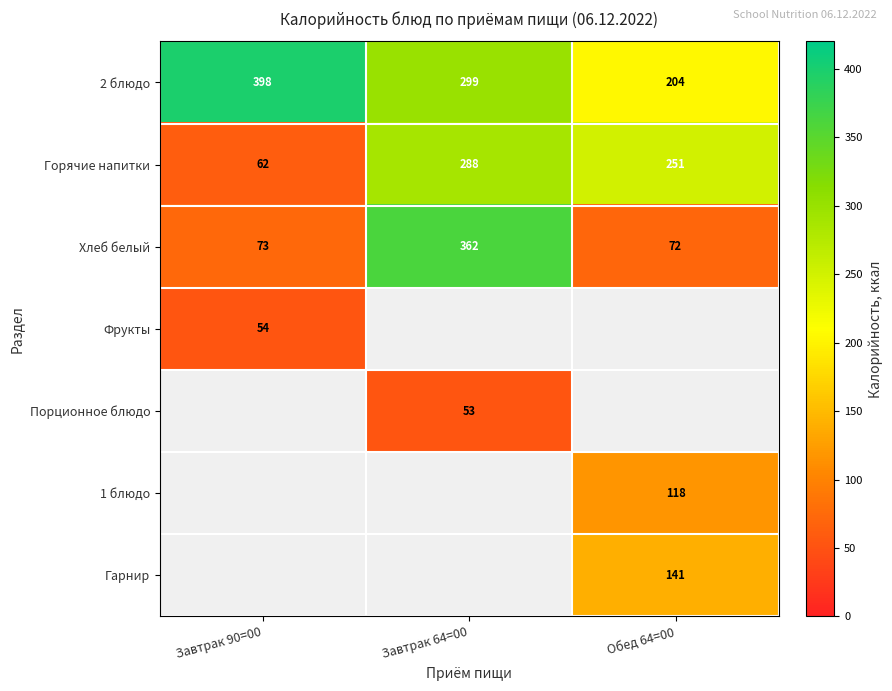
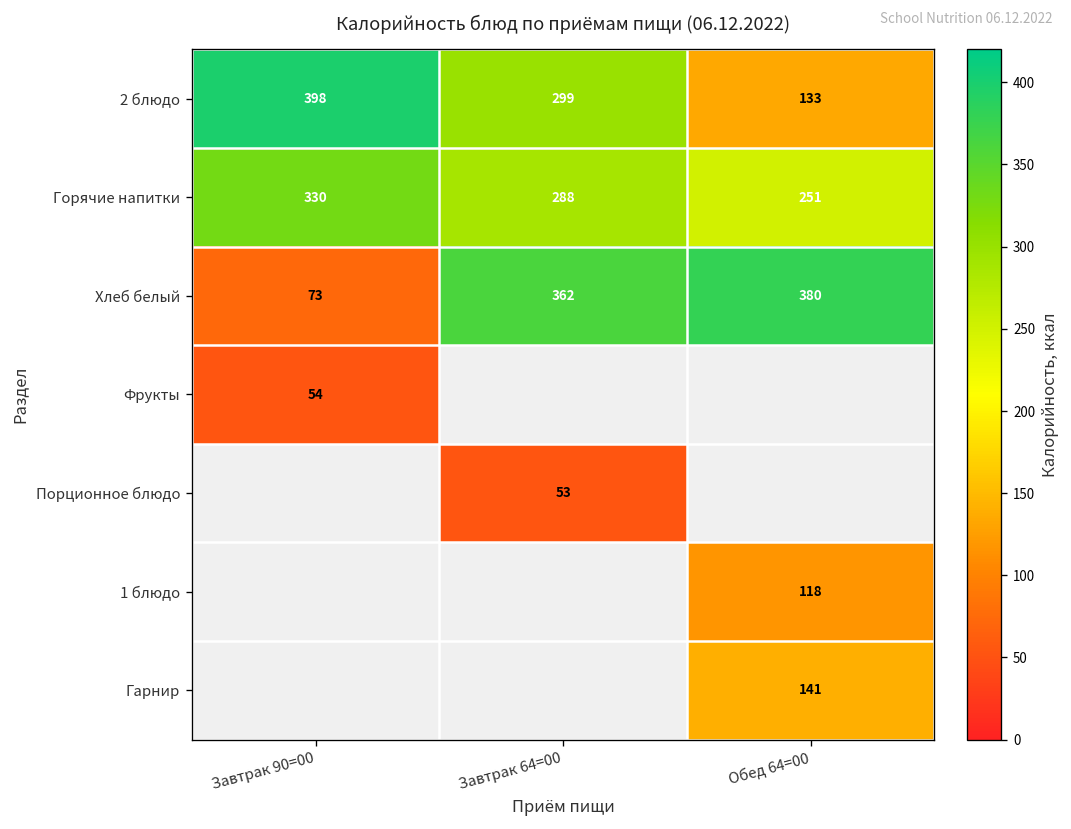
  {
    "2 блюдо": {
      "Завтрак 90=00": 398,
      "Завтрак 64=00": 299,
-     "Обед 64=00": 204
+     "Обед 64=00": 133
    },
    "Горячие напитки": {
-     "Завтрак 90=00": 62,
+     "Завтрак 90=00": 330,
      "Завтрак 64=00": 288,
      "Обед 64=00": 251
    },
    "Хлеб белый": {
      "Завтрак 90=00": 73,
      "Завтрак 64=00": 362,
-     "Обед 64=00": 72
+     "Обед 64=00": 380
    },
    "Фрукты": {
      "Завтрак 90=00": 54
    },
    "Порционное блюдо": {
      "Завтрак 64=00": 53
    },
    "1 блюдо": {
      "Обед 64=00": 118
    },
    "Гарнир": {
      "Обед 64=00": 141
    }
  }
